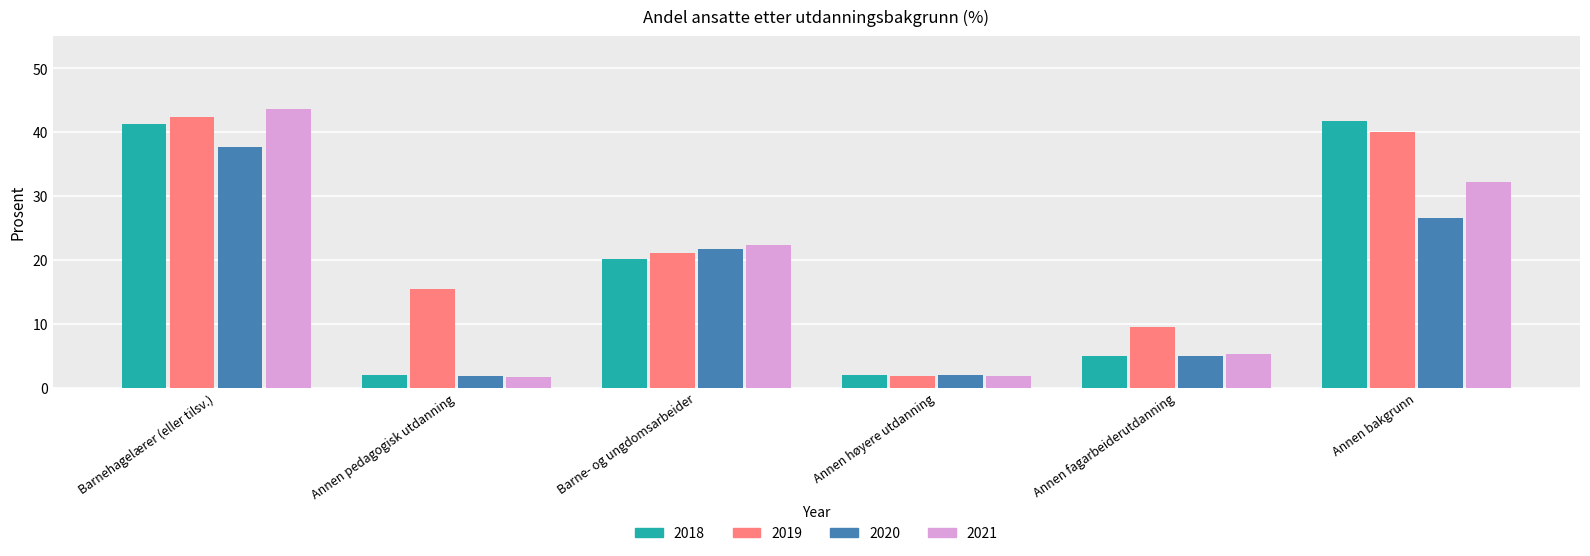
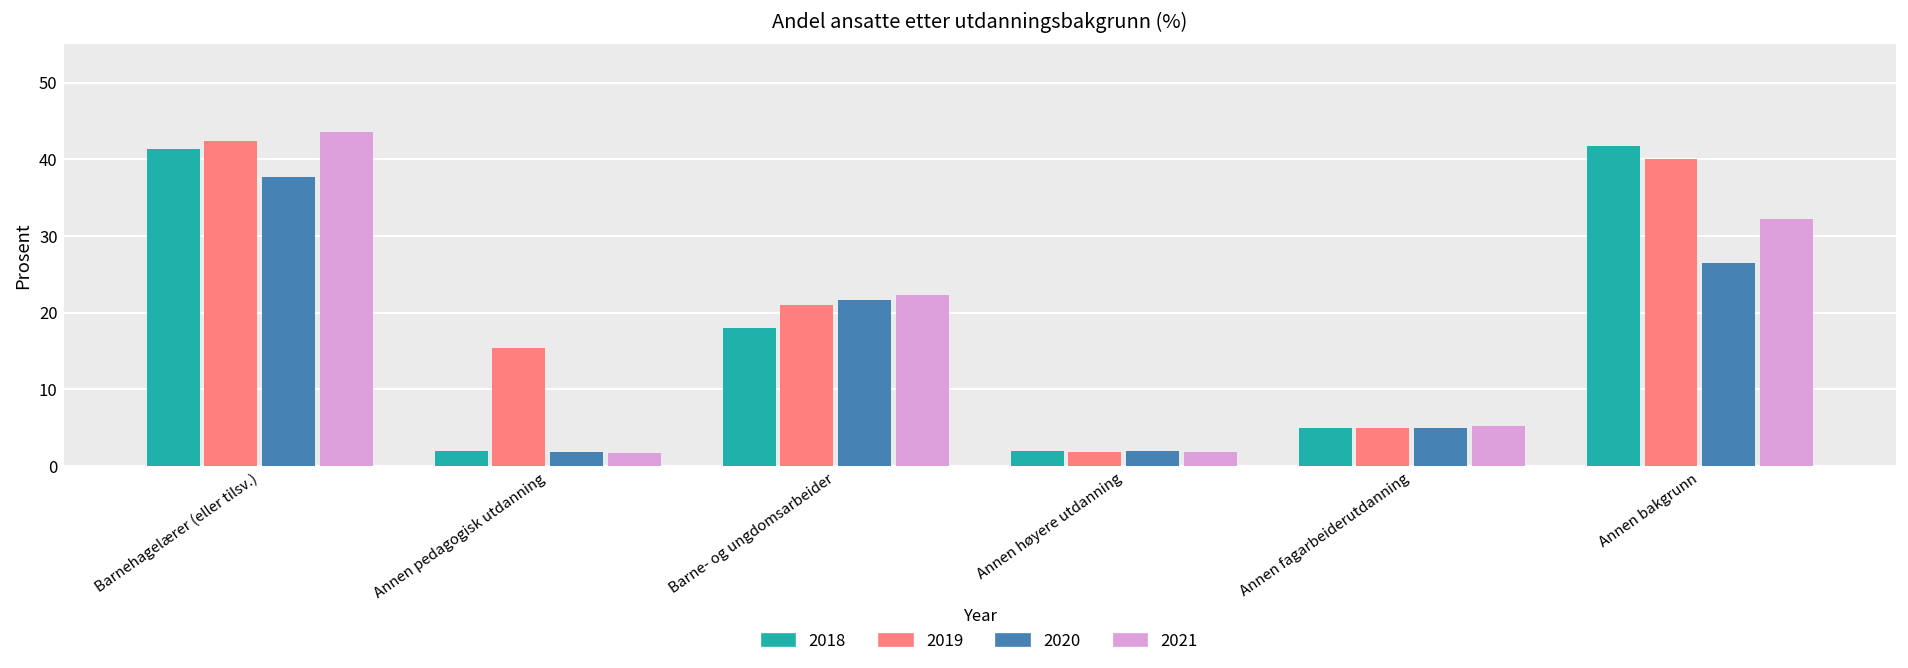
  {
    "2018": {
      "Barnehagelærer (eller tilsv.)": 41,
      "Annen pedagogisk utdanning": 2,
-     "Barne- og ungdomsarbeider": 20,
+     "Barne- og ungdomsarbeider": 18,
      "Annen høyere utdanning": 2,
      "Annen fagarbeiderutdanning": 5,
      "Annen bakgrunn": 42
    },
    "2019": {
      "Barnehagelærer (eller tilsv.)": 42,
      "Annen pedagogisk utdanning": 15,
      "Barne- og ungdomsarbeider": 21,
      "Annen høyere utdanning": 2,
-     "Annen fagarbeiderutdanning": 10,
+     "Annen fagarbeiderutdanning": 5,
      "Annen bakgrunn": 40
    },
    "2020": {
      "Barnehagelærer (eller tilsv.)": 38,
      "Annen pedagogisk utdanning": 2,
      "Barne- og ungdomsarbeider": 22,
      "Annen høyere utdanning": 2,
      "Annen fagarbeiderutdanning": 5,
      "Annen bakgrunn": 27
    },
    "2021": {
      "Barnehagelærer (eller tilsv.)": 44,
      "Annen pedagogisk utdanning": 2,
      "Barne- og ungdomsarbeider": 22,
      "Annen høyere utdanning": 2,
      "Annen fagarbeiderutdanning": 5,
      "Annen bakgrunn": 32
    }
  }
